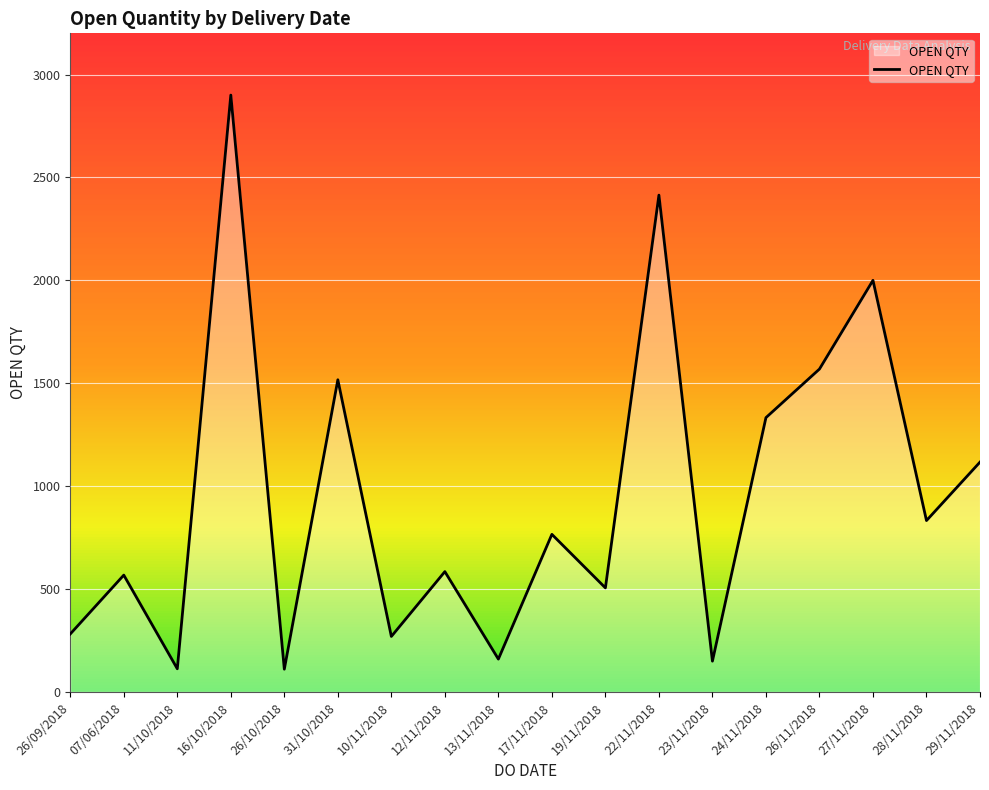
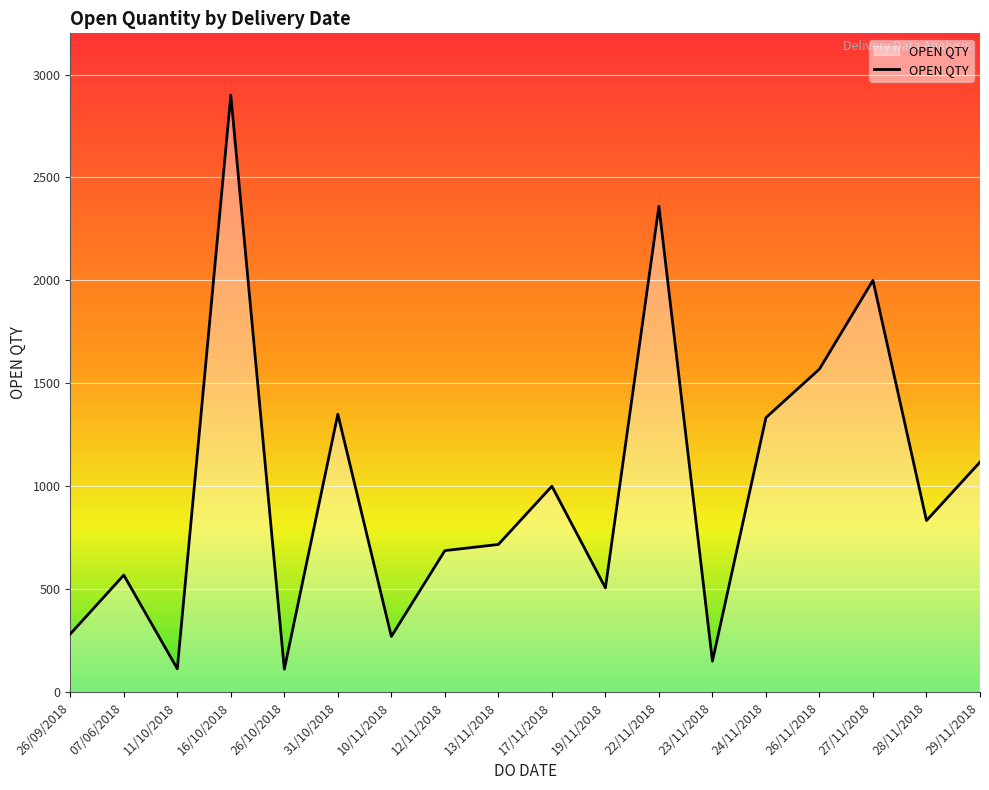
  {
    "26/09/2018": 280,
    "07/06/2018": 570,
    "11/10/2018": 110,
    "16/10/2018": 2900,
    "26/10/2018": 110,
-   "31/10/2018": 1520,
+   "31/10/2018": 1350,
    "10/11/2018": 270,
-   "12/11/2018": 590,
-   "13/11/2018": 160,
-   "17/11/2018": 770,
+   "12/11/2018": 690,
+   "13/11/2018": 720,
+   "17/11/2018": 1000,
    "19/11/2018": 510,
-   "22/11/2018": 2410,
+   "22/11/2018": 2360,
    "23/11/2018": 150,
    "24/11/2018": 1330,
    "26/11/2018": 1570,
    "27/11/2018": 2000,
    "28/11/2018": 830,
    "29/11/2018": 1120
  }
